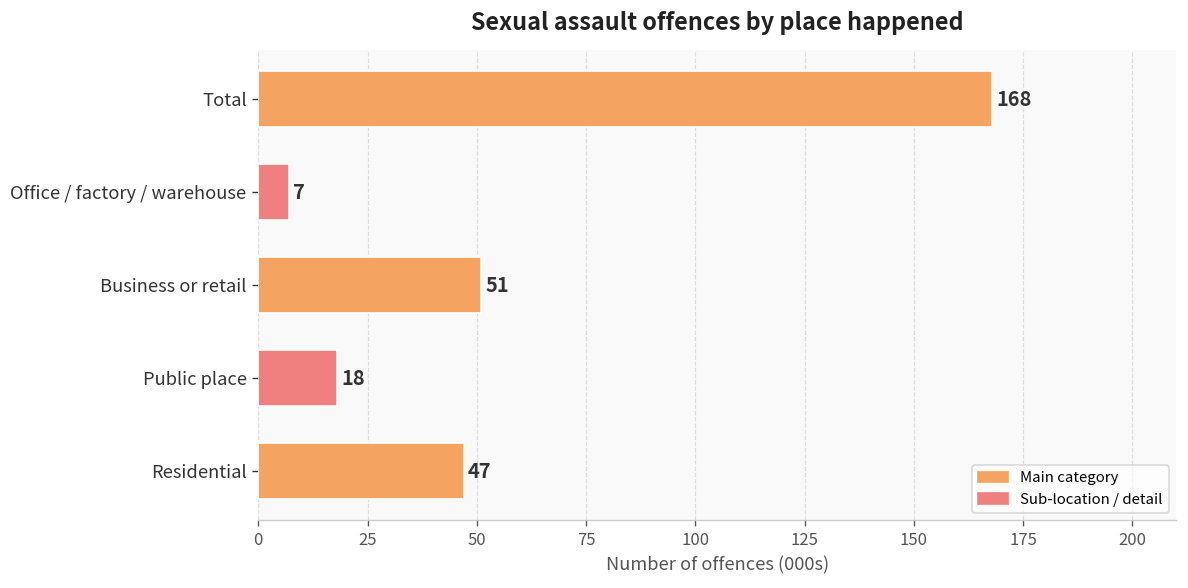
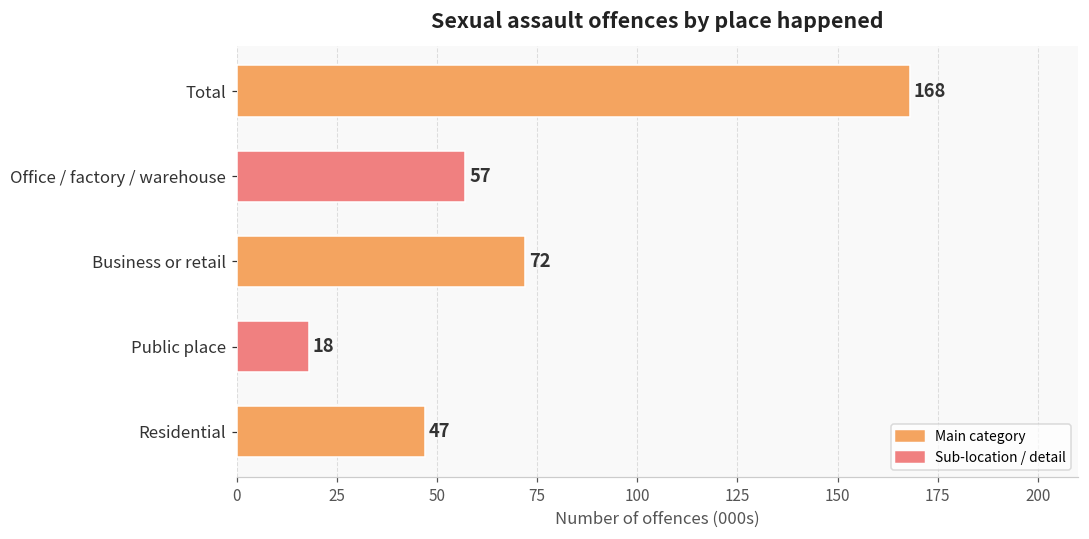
  {
    "Total": 168,
-   "Office / factory / warehouse": 7,
-   "Business or retail": 51,
+   "Office / factory / warehouse": 57,
+   "Business or retail": 72,
    "Public place": 18,
    "Residential": 47
  }
